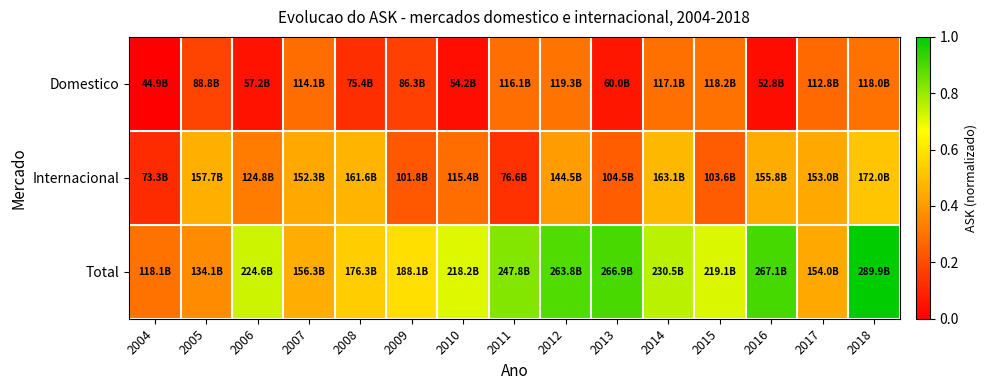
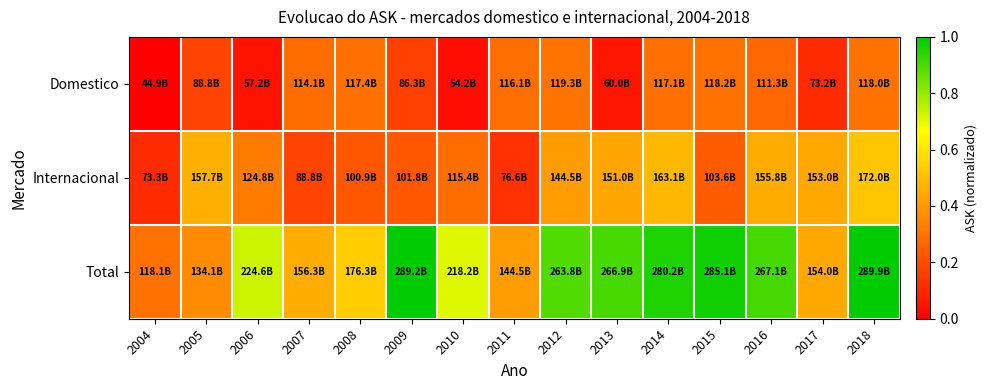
  {
    "Domestico": {
      "2004": "44.9B",
      "2005": "88.8B",
      "2006": "57.2B",
      "2007": "114.1B",
-     "2008": "75.4B",
+     "2008": "117.4B",
      "2009": "86.3B",
      "2010": "54.2B",
      "2011": "116.1B",
      "2012": "119.3B",
      "2013": "60.0B",
      "2014": "117.1B",
      "2015": "118.2B",
-     "2016": "52.8B",
-     "2017": "112.8B",
+     "2016": "111.3B",
+     "2017": "73.2B",
      "2018": "118.0B"
    },
    "Internacional": {
      "2004": "73.3B",
      "2005": "157.7B",
      "2006": "124.8B",
-     "2007": "152.3B",
-     "2008": "161.6B",
+     "2007": "88.8B",
+     "2008": "100.9B",
      "2009": "101.8B",
      "2010": "115.4B",
      "2011": "76.6B",
      "2012": "144.5B",
-     "2013": "104.5B",
+     "2013": "151.0B",
      "2014": "163.1B",
      "2015": "103.6B",
      "2016": "155.8B",
      "2017": "153.0B",
      "2018": "172.0B"
    },
    "Total": {
      "2004": "118.1B",
      "2005": "134.1B",
      "2006": "224.6B",
      "2007": "156.3B",
      "2008": "176.3B",
-     "2009": "188.1B",
+     "2009": "289.2B",
      "2010": "218.2B",
-     "2011": "247.8B",
+     "2011": "144.5B",
      "2012": "263.8B",
      "2013": "266.9B",
-     "2014": "230.5B",
-     "2015": "219.1B",
+     "2014": "280.2B",
+     "2015": "285.1B",
      "2016": "267.1B",
      "2017": "154.0B",
      "2018": "289.9B"
    }
  }
